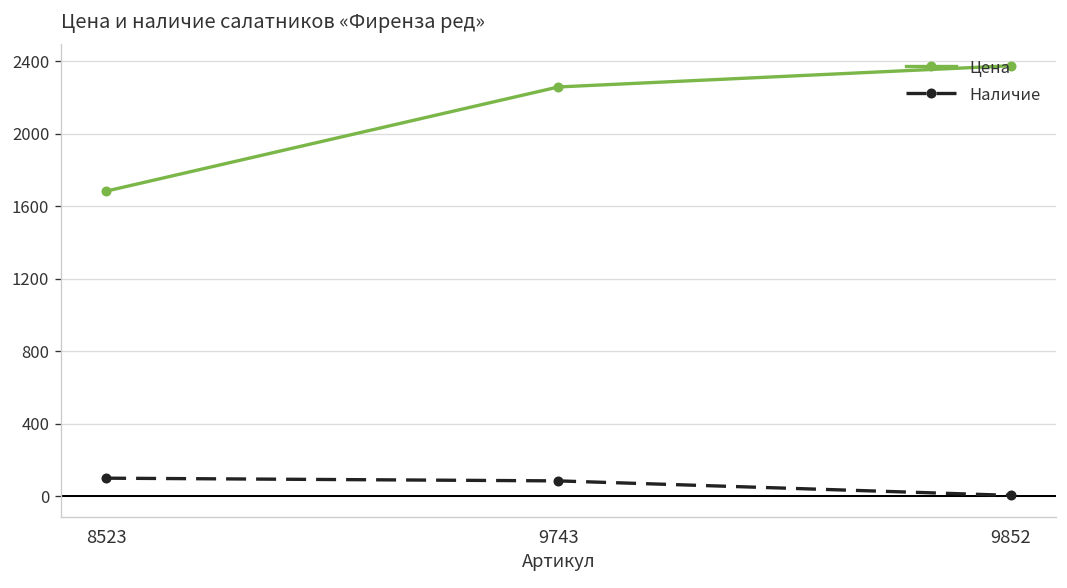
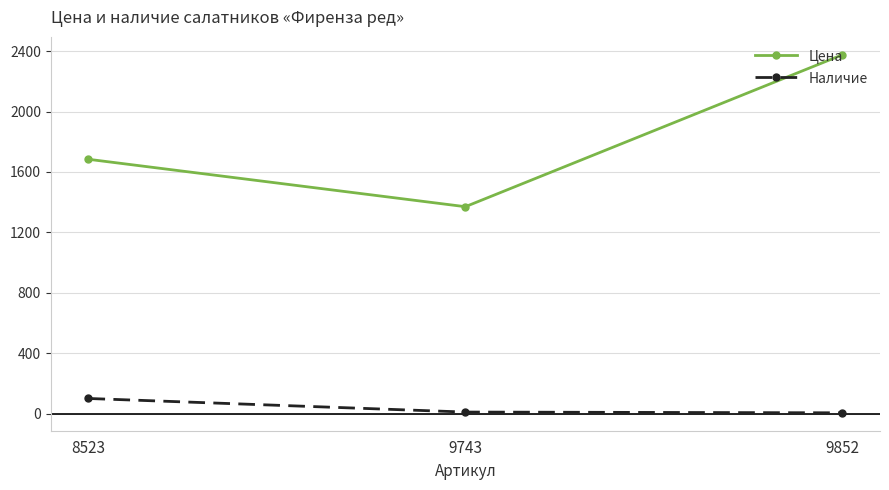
  {
    "Цена": {
      "8523": 1680,
-     "9743": 2260,
+     "9743": 1370,
      "9852": 2380
    },
    "Наличие": {
      "8523": 100,
-     "9743": 90,
+     "9743": 10,
      "9852": 10
    }
  }
